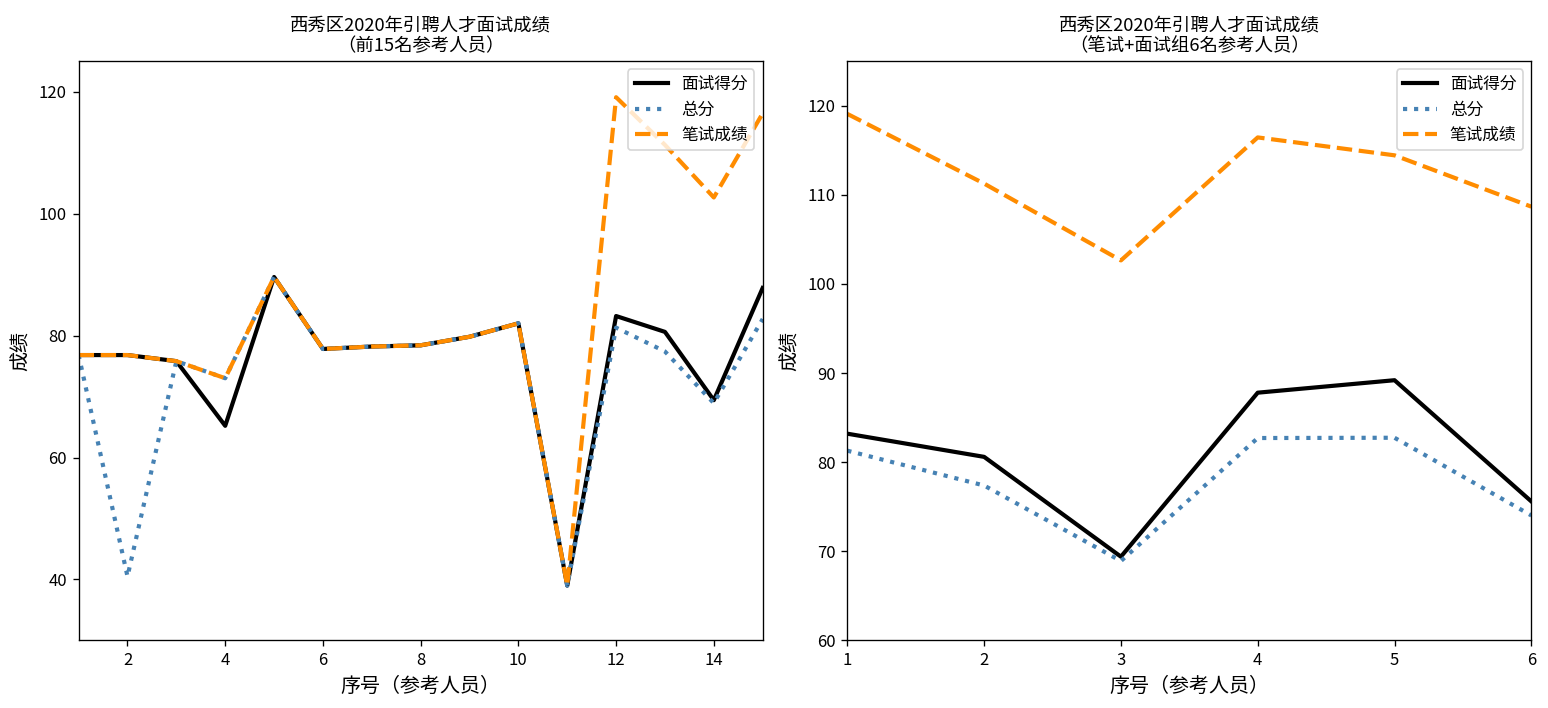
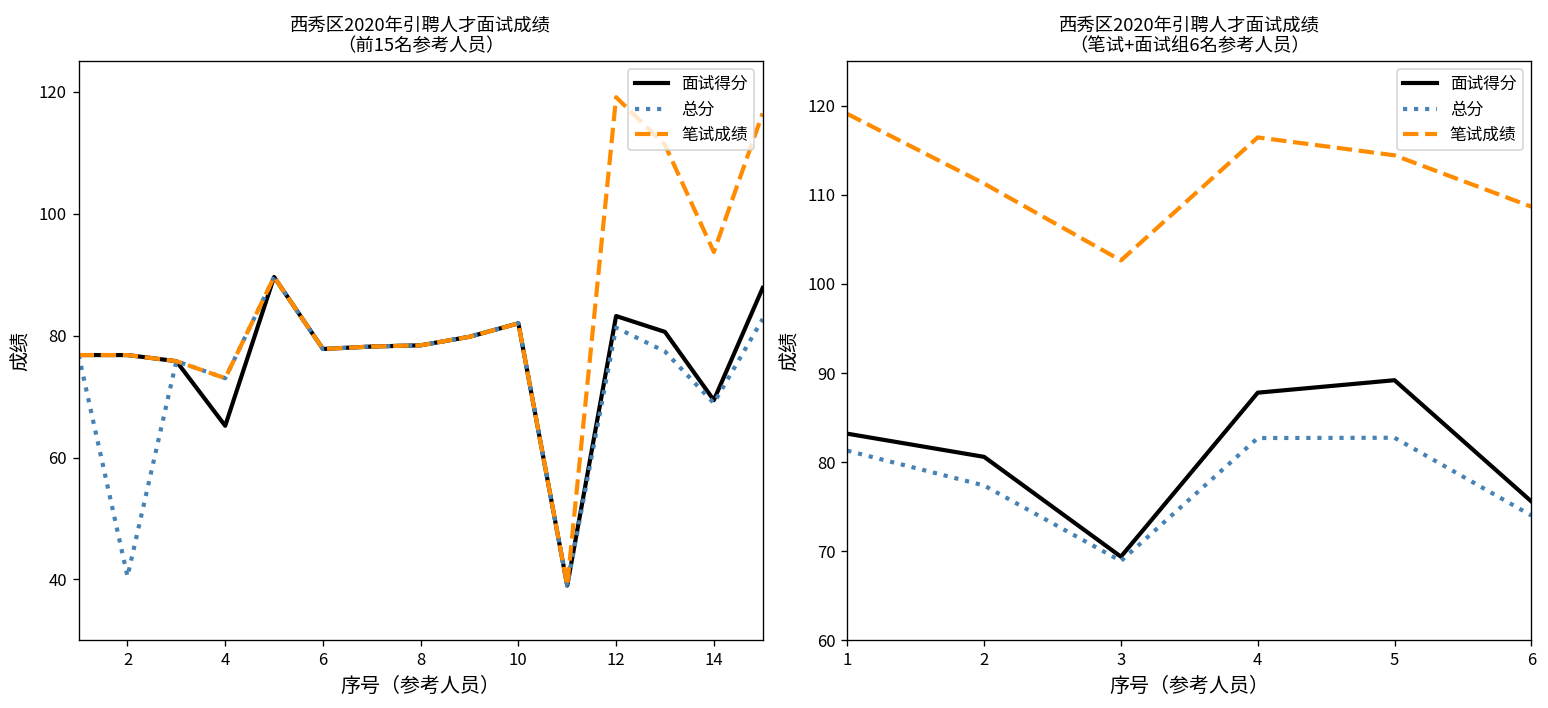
  {
    "西秀区2020年引聘人才面试成绩 （前15名参考人员）": {
      "面试得分": {
        "4": 65,
        "12": 83
      },
      "总分": {
        "2": 41,
        "12": 81
      },
      "笔试成绩": {
        "12": 119,
-       "14": 103
+       "14": 94
      }
    },
    "西秀区2020年引聘人才面试成绩 （笔试+面试组6名参考人员）": {
      "面试得分": {
        "1": 83,
        "2": 81,
        "3": 69,
        "4": 88,
        "5": 89,
        "6": 76
      },
      "总分": {
        "1": 81,
        "2": 77,
        "3": 69,
        "4": 83,
        "5": 83,
        "6": 74
      },
      "笔试成绩": {
        "1": 119,
        "2": 111,
        "3": 103,
        "4": 116,
        "5": 114,
        "6": 109
      }
    }
  }
